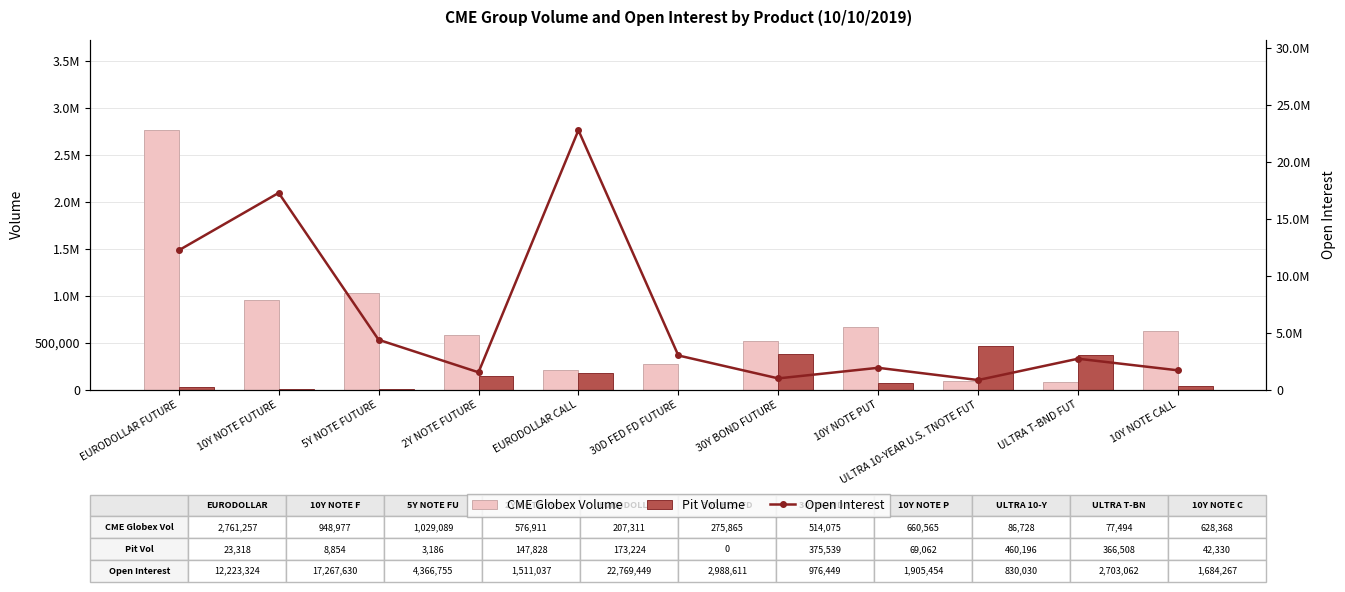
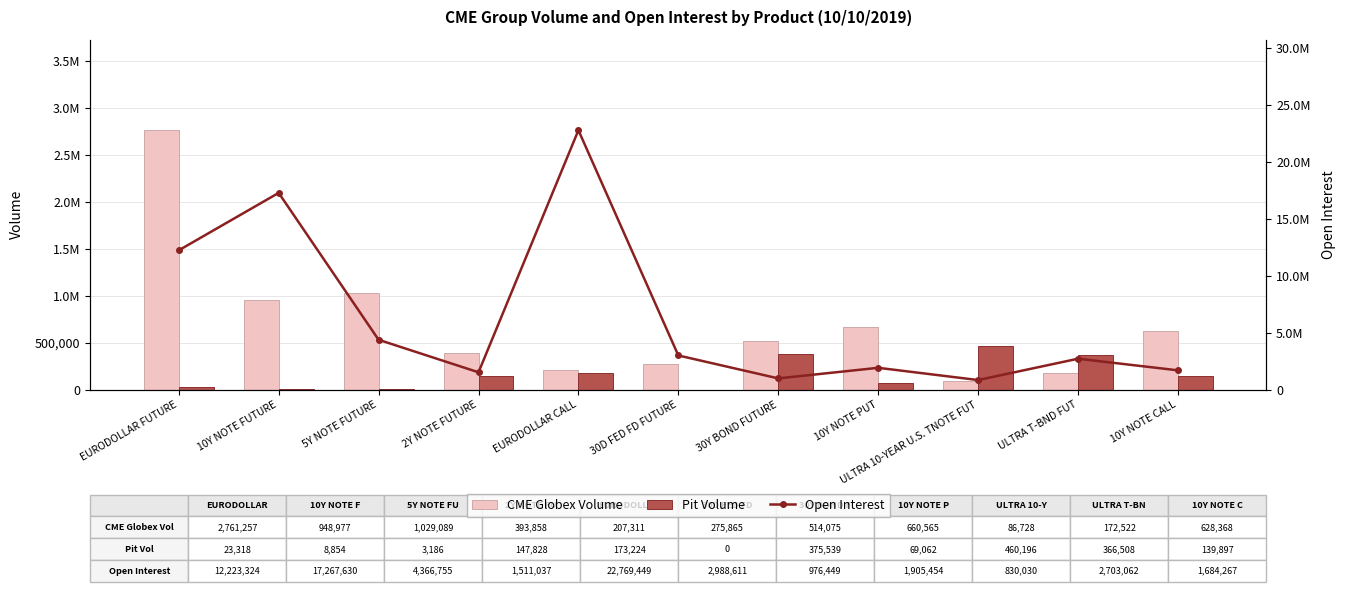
  {
    "CME Globex Volume": {
-     "2Y NOTE FUTURE": "576,911",
-     "ULTRA T-BND FUT": "77,494"
+     "2Y NOTE FUTURE": "393,858",
+     "ULTRA T-BND FUT": "172,522"
    },
    "Pit Volume": {
-     "10Y NOTE CALL": "42,330"
+     "10Y NOTE CALL": "139,897"
    }
  }
